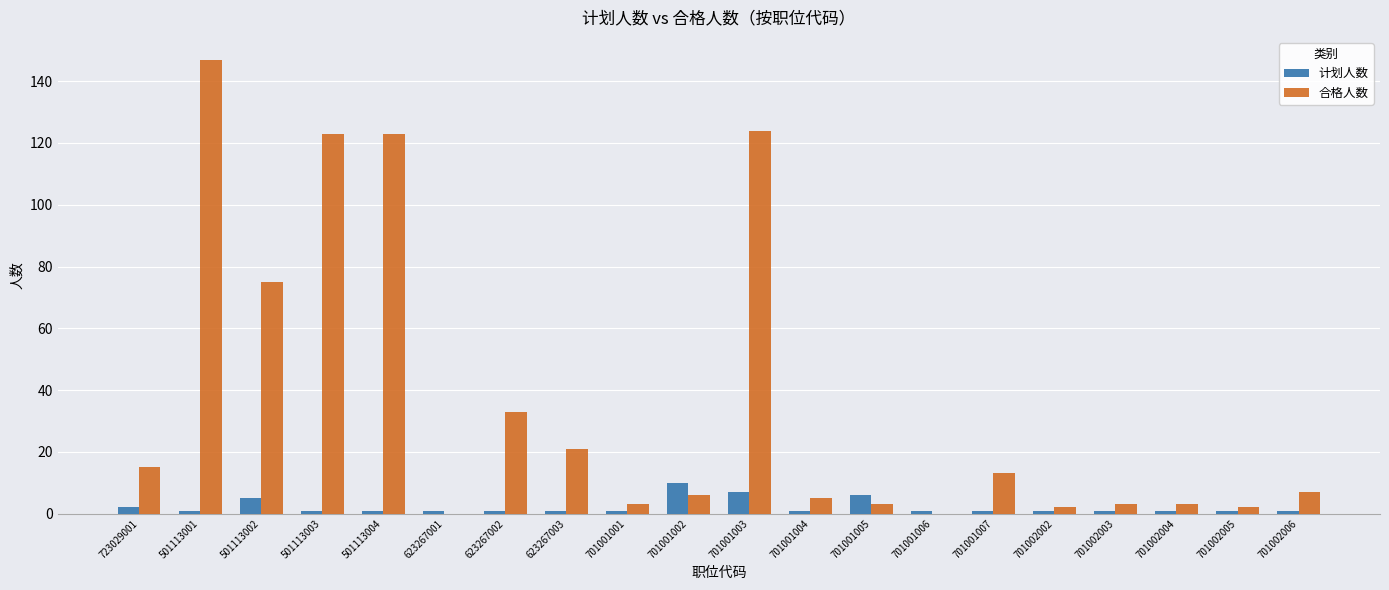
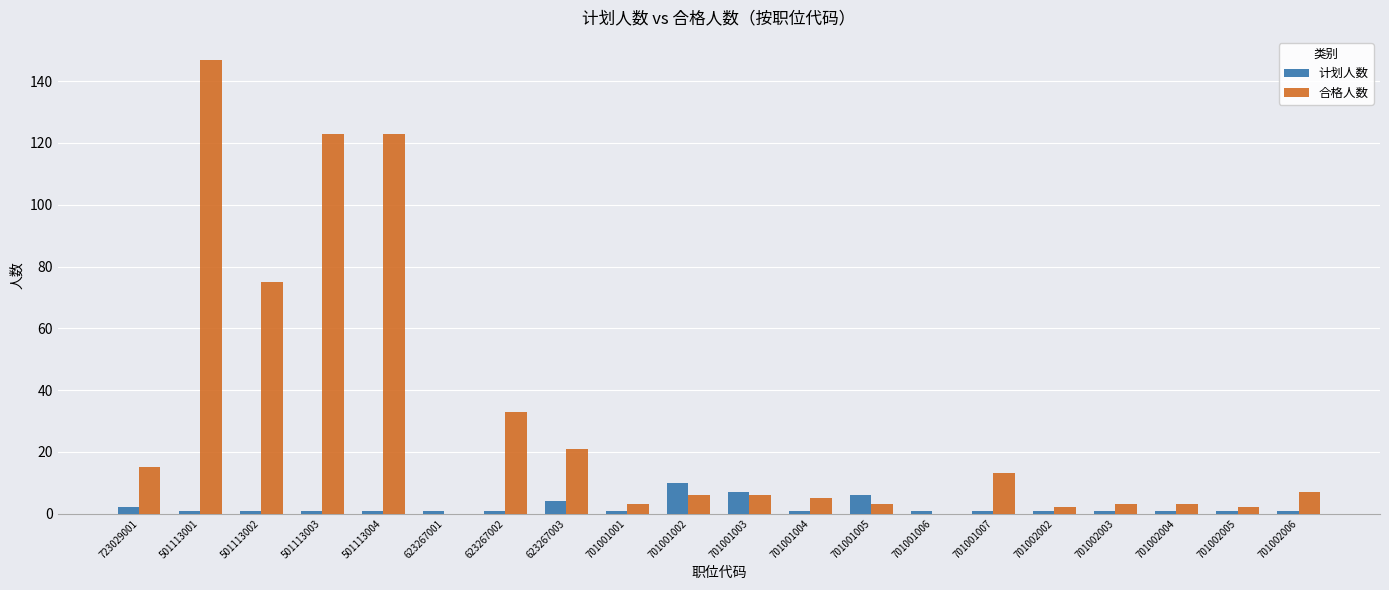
  {
    "计划人数": {
      "723029001": 2,
      "501113001": 1,
-     "501113002": 5,
+     "501113002": 1,
      "501113003": 1,
      "501113004": 1,
      "623267001": 1,
      "623267002": 1,
-     "623267003": 1,
+     "623267003": 4,
      "701001001": 1,
      "701001002": 10,
      "701001003": 7,
      "701001004": 1,
      "701001005": 6,
      "701001006": 1,
      "701001007": 1,
      "701002002": 1,
      "701002003": 1,
      "701002004": 1,
      "701002005": 1,
      "701002006": 1
    },
    "合格人数": {
      "723029001": 15,
      "501113001": 147,
      "501113002": 75,
      "501113003": 123,
      "501113004": 123,
      "623267001": 0,
      "623267002": 33,
      "623267003": 21,
      "701001001": 3,
      "701001002": 6,
-     "701001003": 124,
+     "701001003": 6,
      "701001004": 5,
      "701001005": 3,
      "701001006": 0,
      "701001007": 13,
      "701002002": 2,
      "701002003": 3,
      "701002004": 3,
      "701002005": 2,
      "701002006": 7
    }
  }
